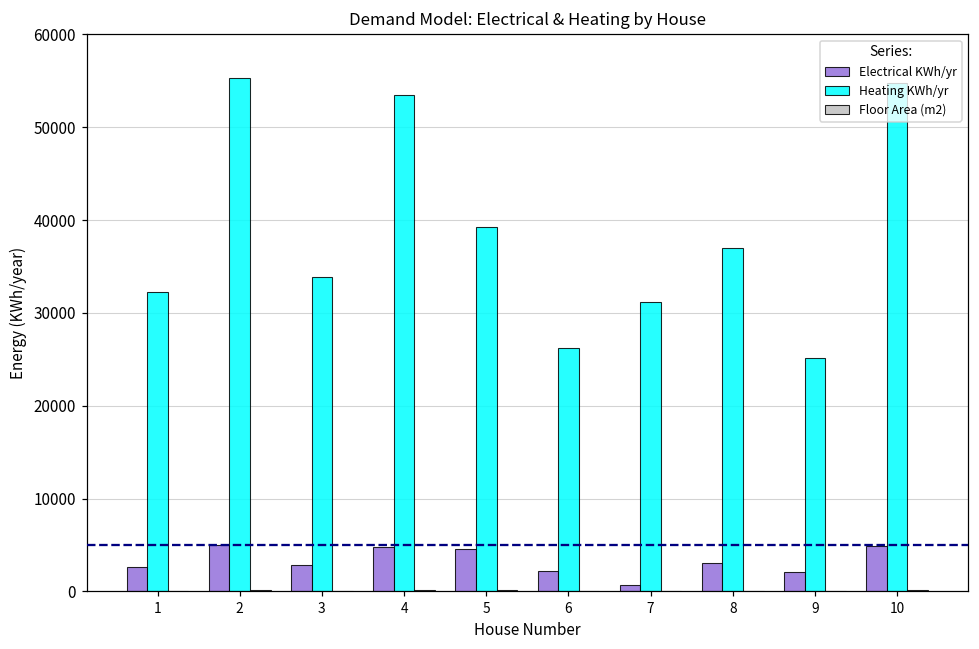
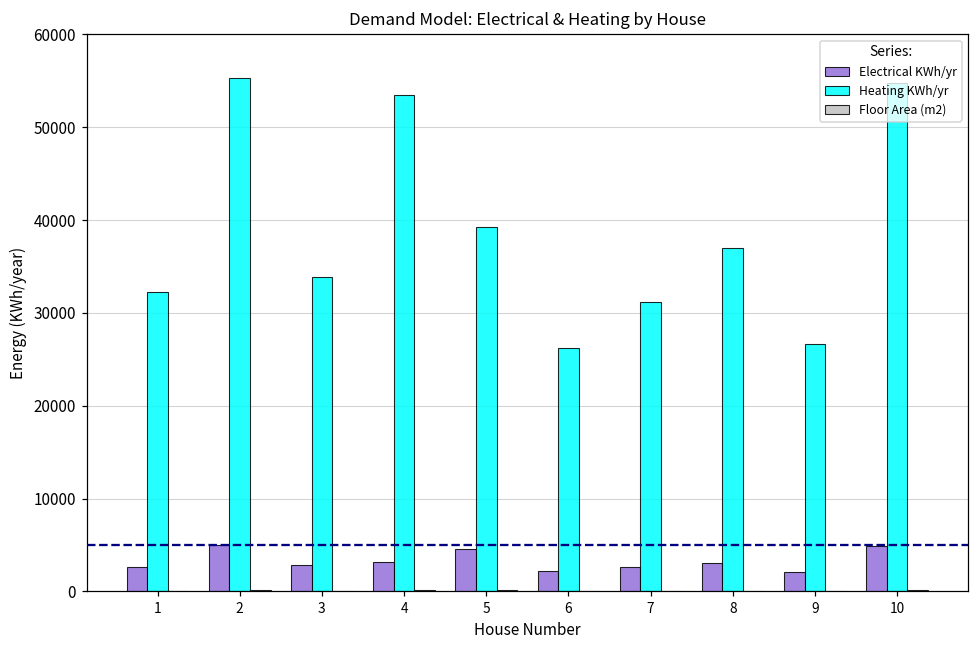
  {
    "Electrical KWh/yr": {
      "1": 3000,
      "2": 5000,
      "3": 3000,
-     "4": 5000,
+     "4": 3000,
      "5": 5000,
      "6": 2000,
-     "7": 1000,
+     "7": 3000,
      "8": 3000,
      "9": 2000,
      "10": 5000
    },
    "Heating KWh/yr": {
      "1": 32000,
      "2": 55000,
      "3": 34000,
      "4": 53000,
      "5": 39000,
      "6": 26000,
      "7": 31000,
      "8": 37000,
-     "9": 25000
+     "9": 27000
    }
  }
